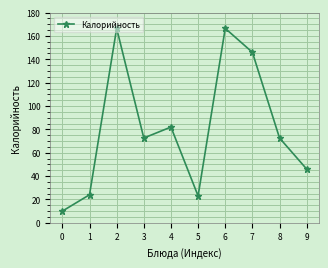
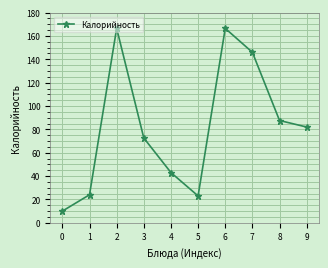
  {
    "0": 10,
    "1": 24,
    "3": 73,
-   "4": 82,
+   "4": 43,
    "5": 23,
    "6": 167,
    "7": 146,
-   "8": 73,
-   "9": 46
+   "8": 88,
+   "9": 82
  }
